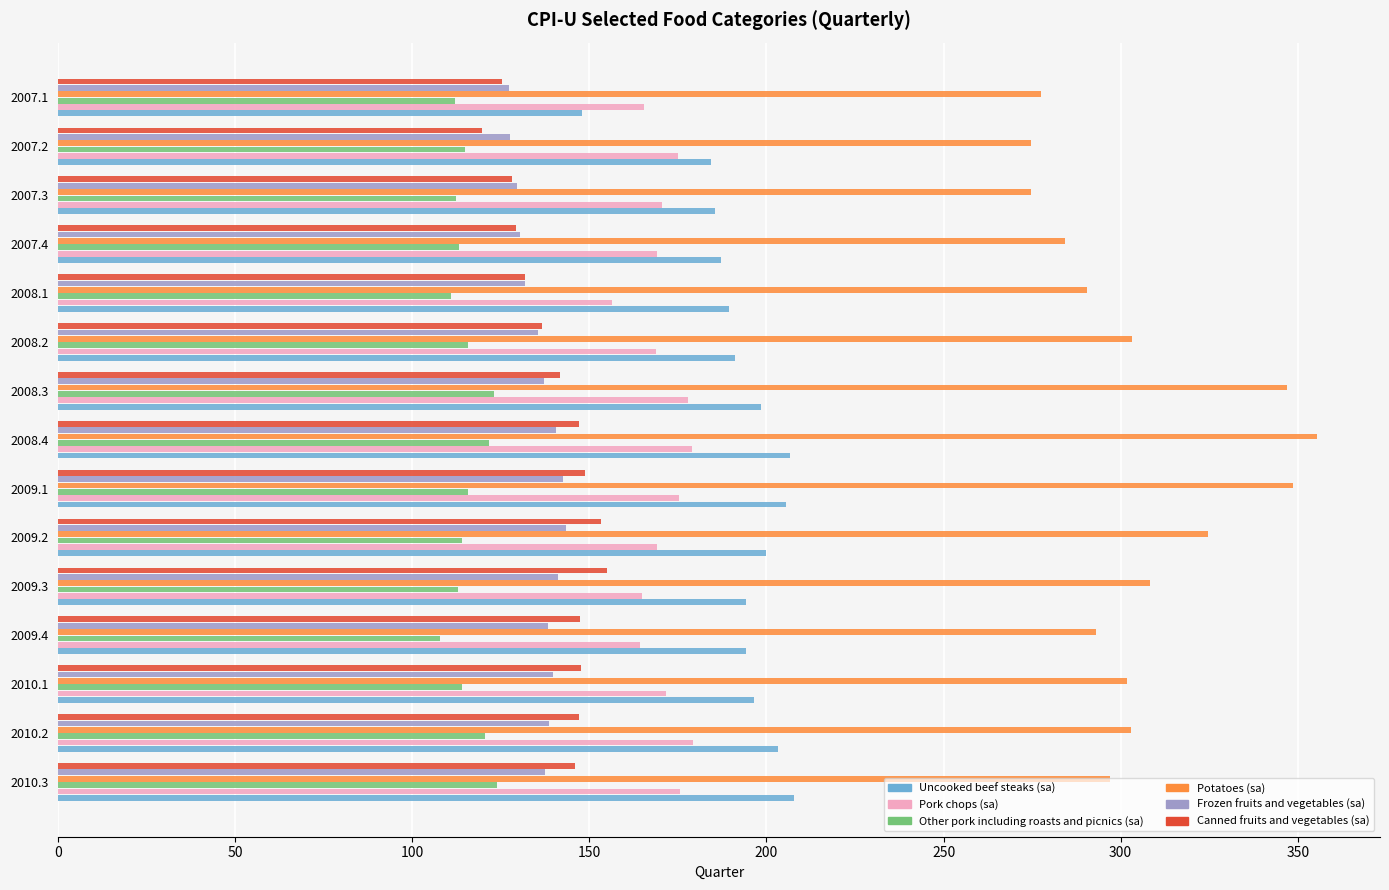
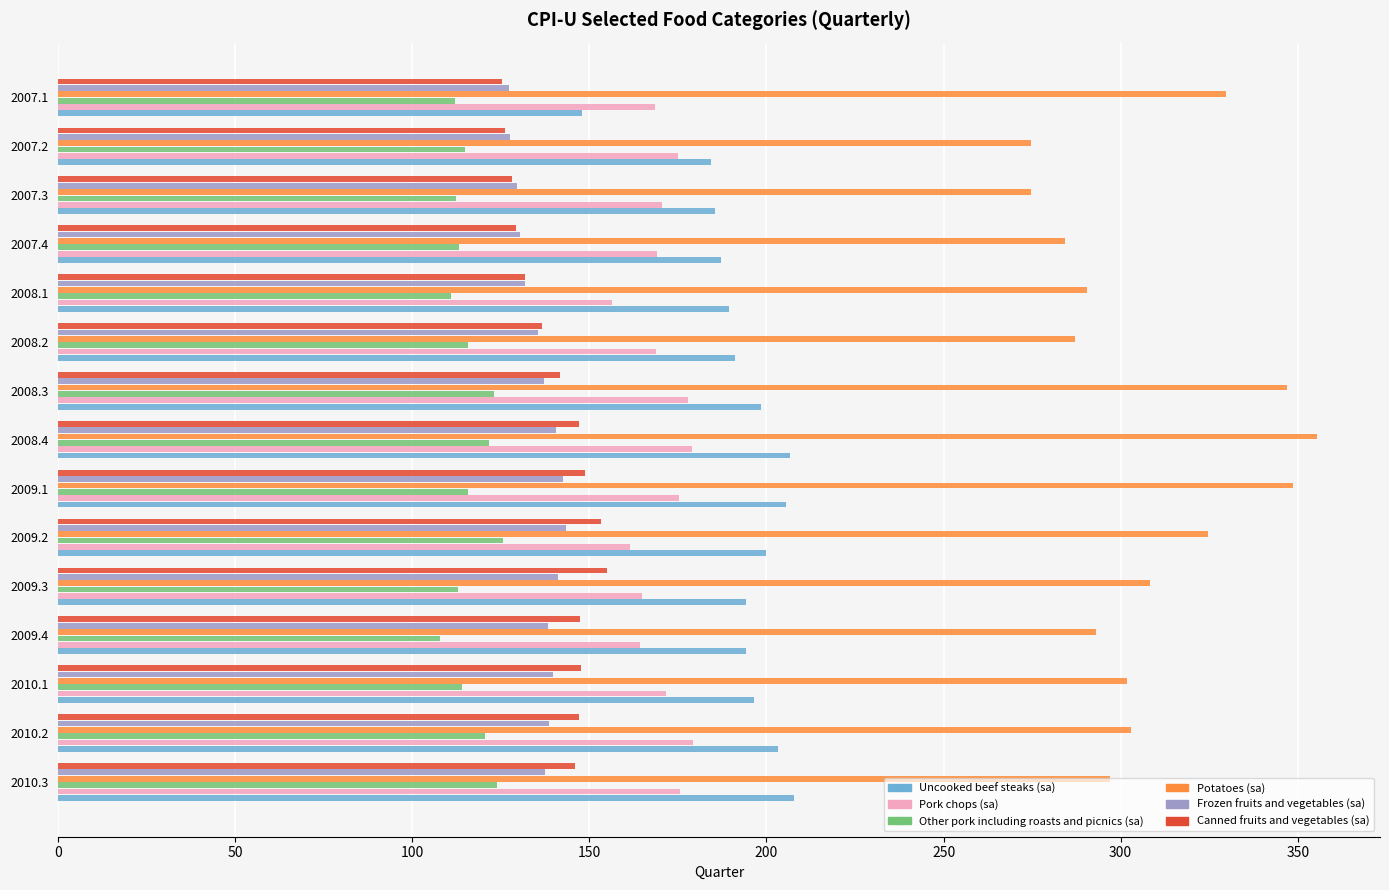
  {
    "Pork chops (sa)": {
-     "2007.1": 165,
+     "2007.1": 169,
      "2007.2": 175,
      "2007.3": 170,
      "2007.4": 169,
      "2008.1": 156,
      "2008.2": 169,
      "2008.3": 178,
      "2008.4": 179,
      "2009.1": 175,
-     "2009.2": 169,
+     "2009.2": 162,
      "2009.3": 165,
      "2009.4": 164,
      "2010.1": 172,
      "2010.2": 179,
      "2010.3": 175
    },
    "Other pork including roasts and picnics (sa)": {
      "2007.1": 112,
      "2007.2": 115,
      "2007.3": 112,
      "2007.4": 113,
      "2008.1": 111,
      "2008.2": 116,
      "2008.3": 123,
      "2008.4": 122,
      "2009.1": 116,
-     "2009.2": 114,
+     "2009.2": 126,
      "2009.3": 113,
      "2009.4": 108,
      "2010.1": 114,
      "2010.2": 121,
      "2010.3": 124
    },
    "Potatoes (sa)": {
-     "2007.1": 278,
+     "2007.1": 330,
      "2007.2": 275,
      "2007.3": 275,
      "2007.4": 284,
      "2008.1": 291,
-     "2008.2": 303,
+     "2008.2": 287,
      "2008.3": 347,
      "2008.4": 355,
      "2009.1": 349,
      "2009.2": 325,
      "2009.3": 308,
      "2009.4": 293,
      "2010.1": 302,
      "2010.2": 303
    },
    "Canned fruits and vegetables (sa)": {
      "2007.1": 125,
-     "2007.2": 120,
+     "2007.2": 126,
      "2007.3": 128,
      "2007.4": 129,
      "2008.1": 132,
      "2008.2": 137,
      "2008.3": 142,
      "2008.4": 147,
      "2009.1": 149,
      "2009.2": 153,
      "2009.3": 155,
      "2009.4": 147,
      "2010.1": 148,
      "2010.2": 147,
      "2010.3": 146
    }
  }
